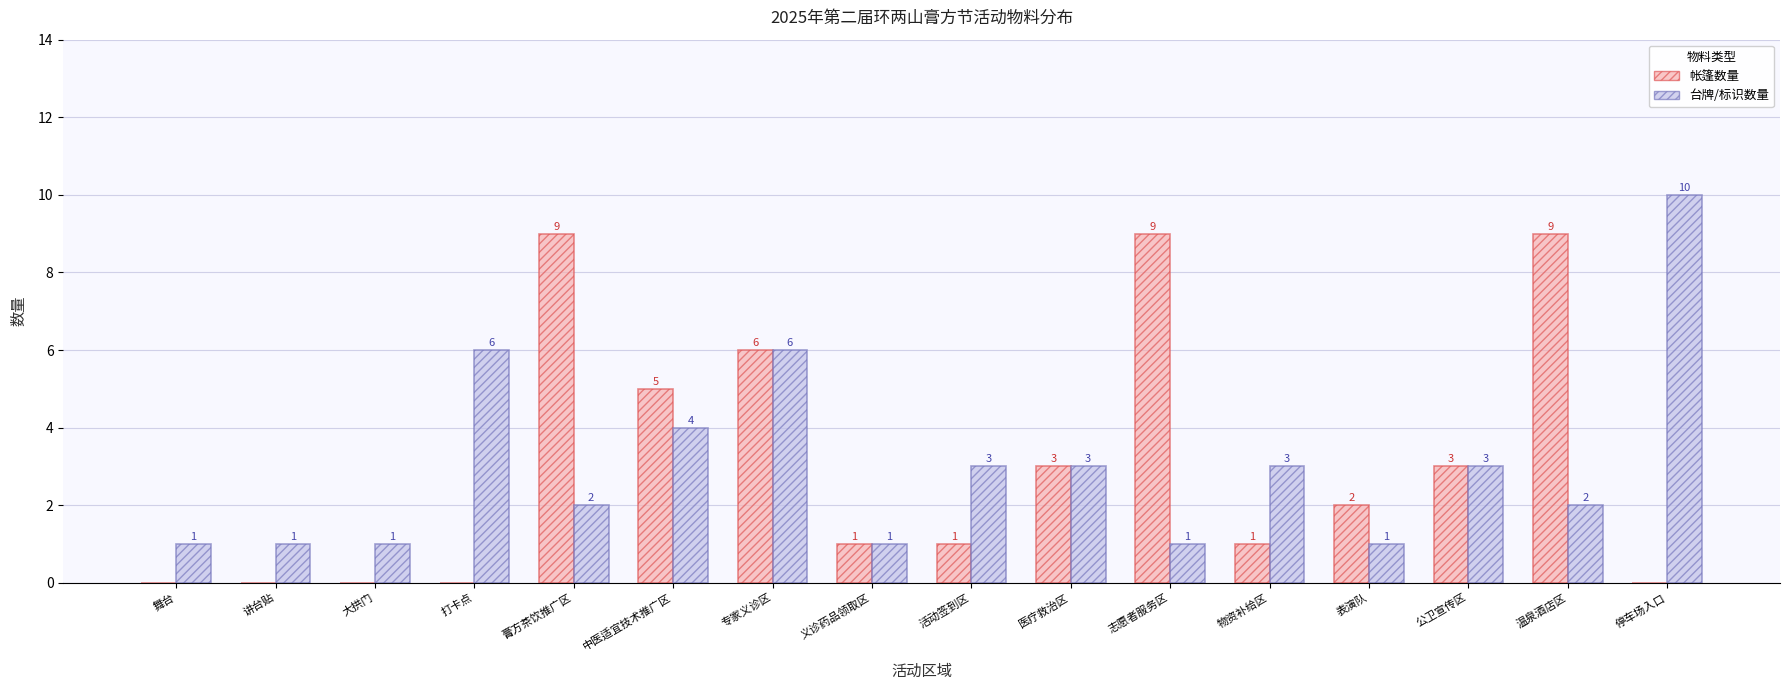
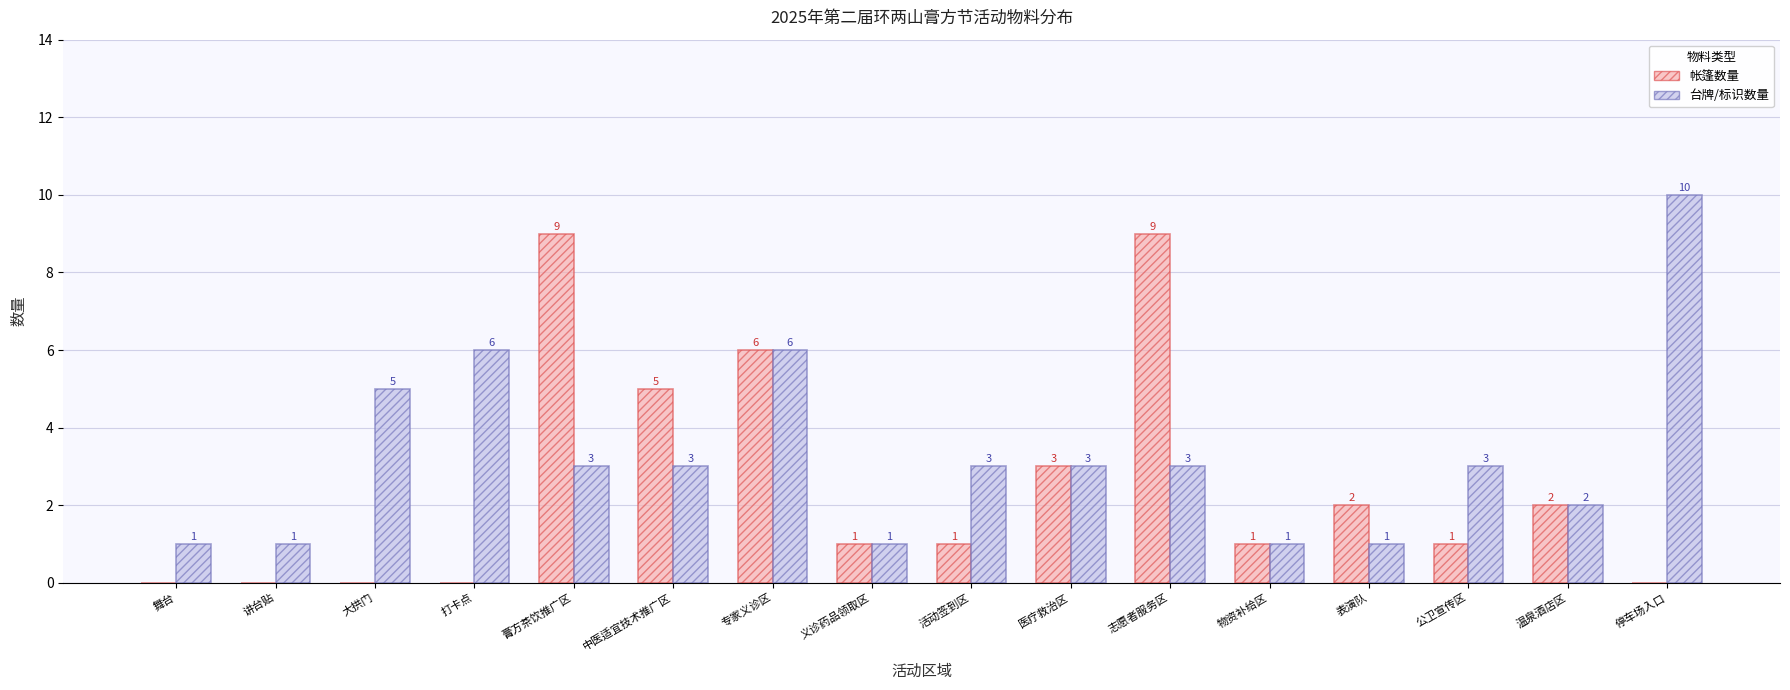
  {
    "帐篷数量": {
      "膏方茶饮推广区": 9,
      "中医适宜技术推广区": 5,
      "专家义诊区": 6,
      "义诊药品领取区": 1,
      "活动签到区": 1,
      "医疗救治区": 3,
      "志愿者服务区": 9,
      "物资补给区": 1,
      "表演队": 2,
-     "公卫宣传区": 3,
-     "温泉酒店区": 9
+     "公卫宣传区": 1,
+     "温泉酒店区": 2
    },
    "台牌/标识数量": {
      "舞台": 1,
      "讲台贴": 1,
-     "大拱门": 1,
+     "大拱门": 5,
      "打卡点": 6,
-     "膏方茶饮推广区": 2,
-     "中医适宜技术推广区": 4,
+     "膏方茶饮推广区": 3,
+     "中医适宜技术推广区": 3,
      "专家义诊区": 6,
      "义诊药品领取区": 1,
      "活动签到区": 3,
      "医疗救治区": 3,
-     "志愿者服务区": 1,
-     "物资补给区": 3,
+     "志愿者服务区": 3,
+     "物资补给区": 1,
      "表演队": 1,
      "公卫宣传区": 3,
      "温泉酒店区": 2,
      "停车场入口": 10
    }
  }
